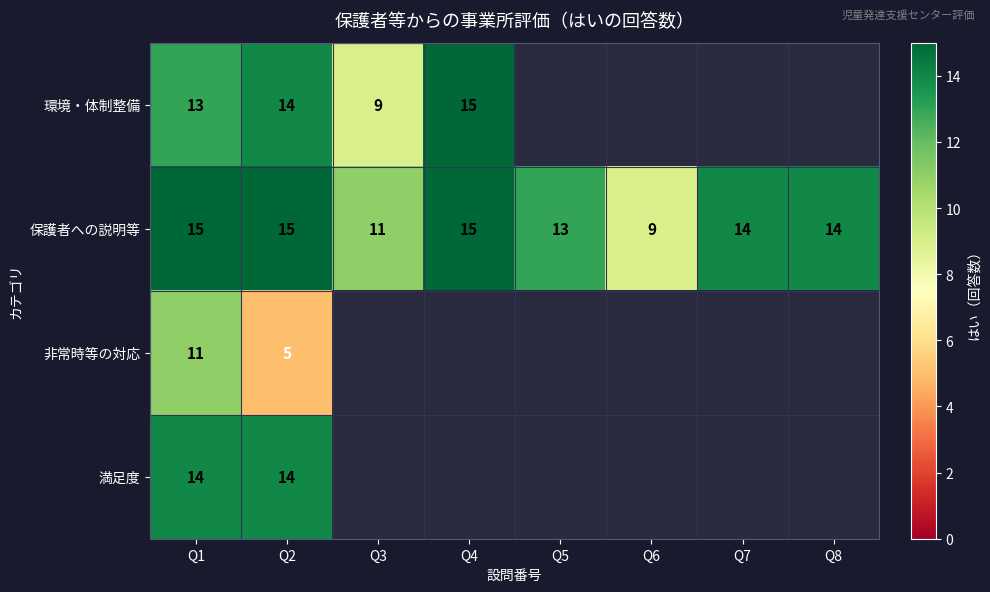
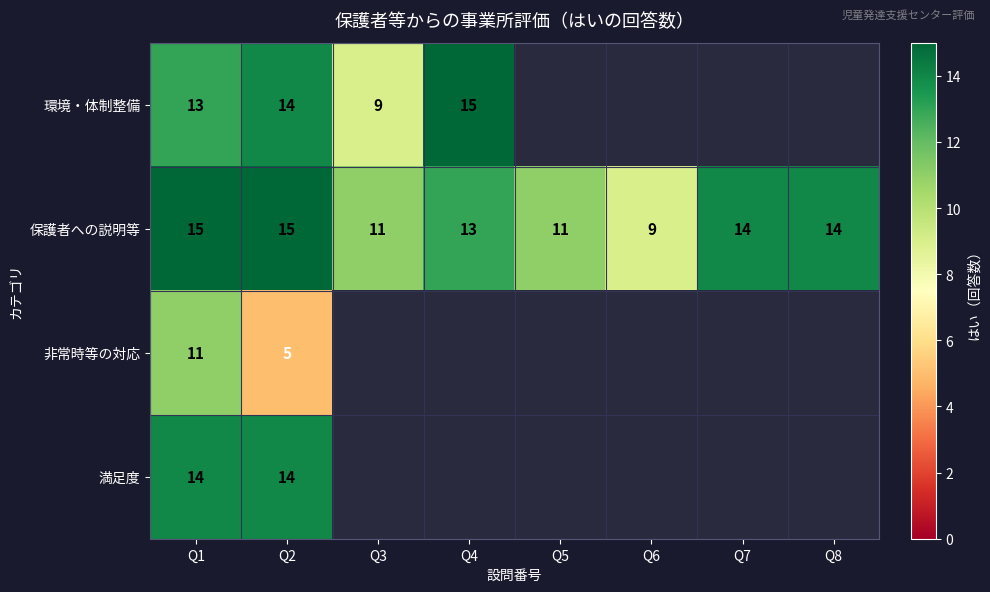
  {
    "環境・体制整備": {
      "Q1": 13,
      "Q2": 14,
      "Q3": 9,
      "Q4": 15
    },
    "保護者への説明等": {
      "Q1": 15,
      "Q2": 15,
      "Q3": 11,
-     "Q4": 15,
-     "Q5": 13,
+     "Q4": 13,
+     "Q5": 11,
      "Q6": 9,
      "Q7": 14,
      "Q8": 14
    },
    "非常時等の対応": {
      "Q1": 11,
      "Q2": 5
    },
    "満足度": {
      "Q1": 14,
      "Q2": 14
    }
  }
